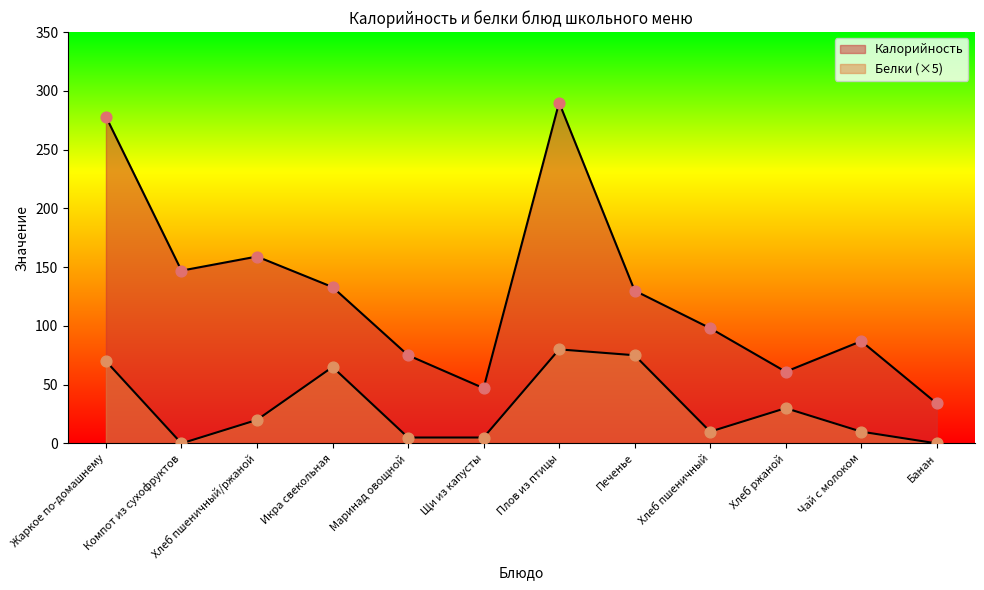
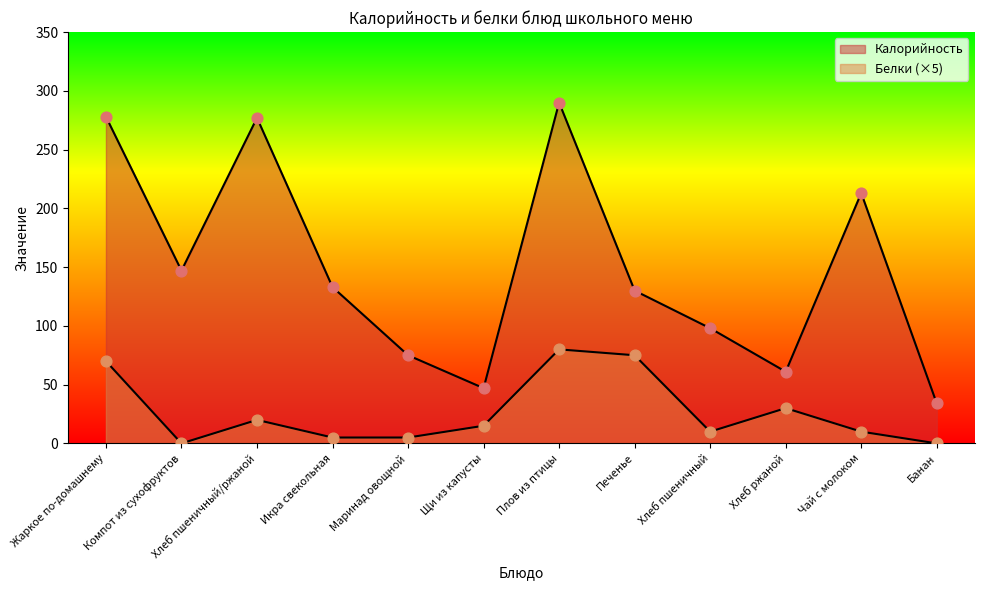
  {
    "Калорийность": {
      "Жаркое по-домашнему": 278,
      "Компот из сухофруктов": 147,
-     "Хлеб пшеничный/ржаной": 159,
+     "Хлеб пшеничный/ржаной": 277,
      "Икра свекольная": 133,
      "Маринад овощной": 75,
      "Щи из капусты": 47,
      "Плов из птицы": 290,
      "Печенье": 130,
      "Хлеб пшеничный": 98,
      "Хлеб ржаной": 61,
-     "Чай с молоком": 87,
+     "Чай с молоком": 213,
      "Банан": 34
    },
    "Белки (×5)": {
      "Жаркое по-домашнему": 70,
      "Компот из сухофруктов": 0,
      "Хлеб пшеничный/ржаной": 20,
-     "Икра свекольная": 65,
+     "Икра свекольная": 5,
      "Маринад овощной": 5,
-     "Щи из капусты": 5,
+     "Щи из капусты": 15,
      "Плов из птицы": 80,
      "Печенье": 75,
      "Хлеб пшеничный": 10,
      "Хлеб ржаной": 30,
      "Чай с молоком": 10,
      "Банан": 0
    }
  }
